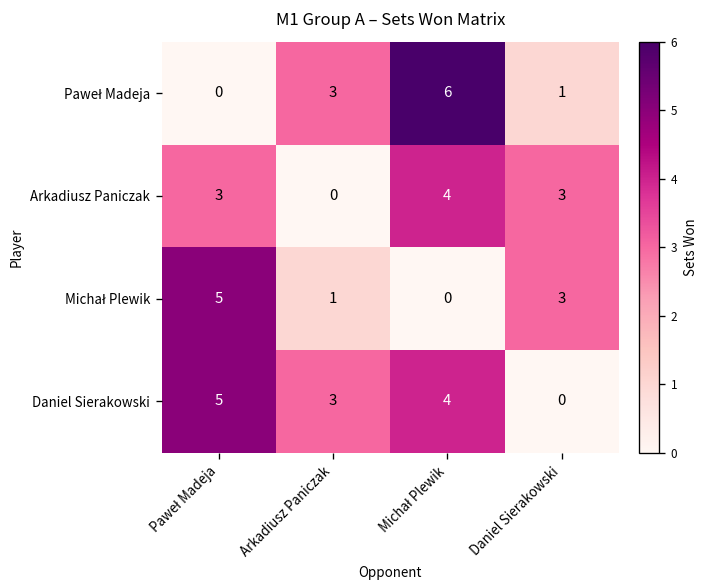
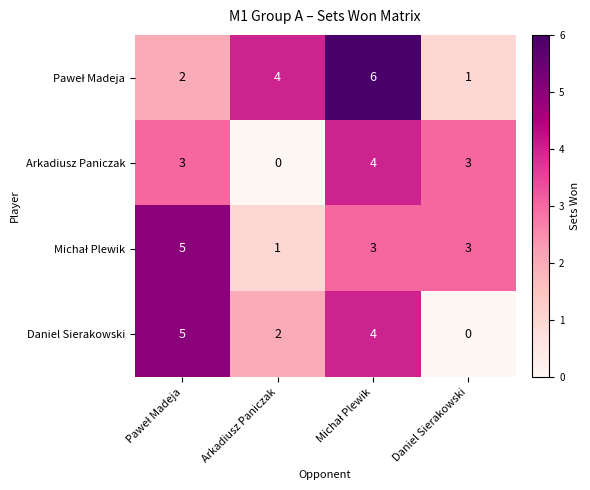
  {
    "Paweł Madeja": {
-     "Paweł Madeja": 0,
-     "Arkadiusz Paniczak": 3,
+     "Paweł Madeja": 2,
+     "Arkadiusz Paniczak": 4,
      "Michał Plewik": 6,
      "Daniel Sierakowski": 1
    },
    "Arkadiusz Paniczak": {
      "Paweł Madeja": 3,
      "Arkadiusz Paniczak": 0,
      "Michał Plewik": 4,
      "Daniel Sierakowski": 3
    },
    "Michał Plewik": {
      "Paweł Madeja": 5,
      "Arkadiusz Paniczak": 1,
-     "Michał Plewik": 0,
+     "Michał Plewik": 3,
      "Daniel Sierakowski": 3
    },
    "Daniel Sierakowski": {
      "Paweł Madeja": 5,
-     "Arkadiusz Paniczak": 3,
+     "Arkadiusz Paniczak": 2,
      "Michał Plewik": 4,
      "Daniel Sierakowski": 0
    }
  }
